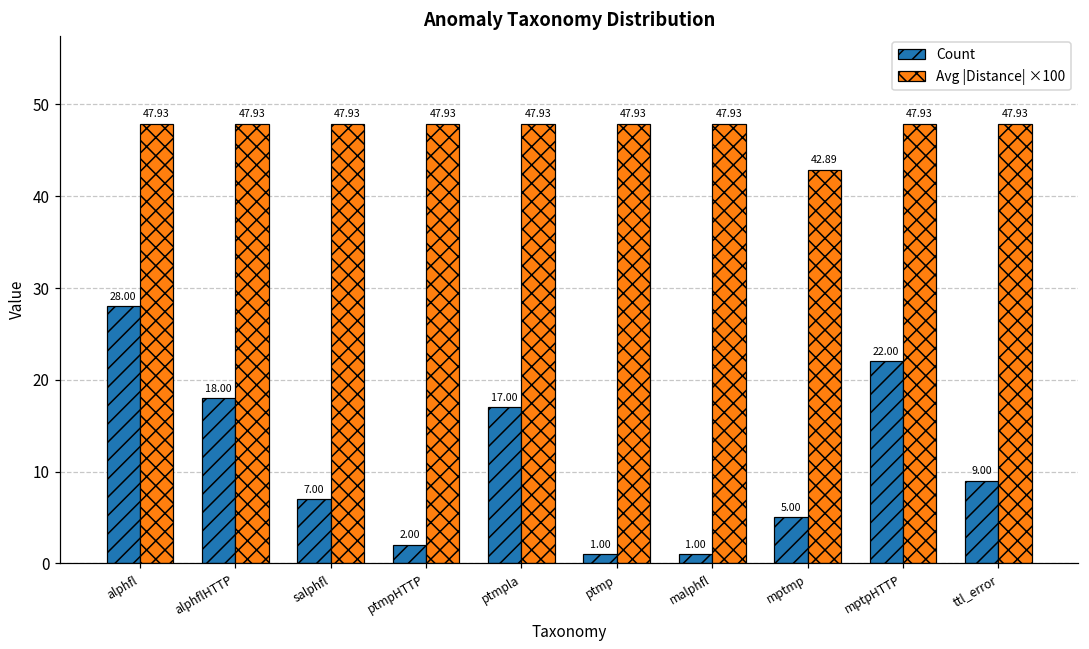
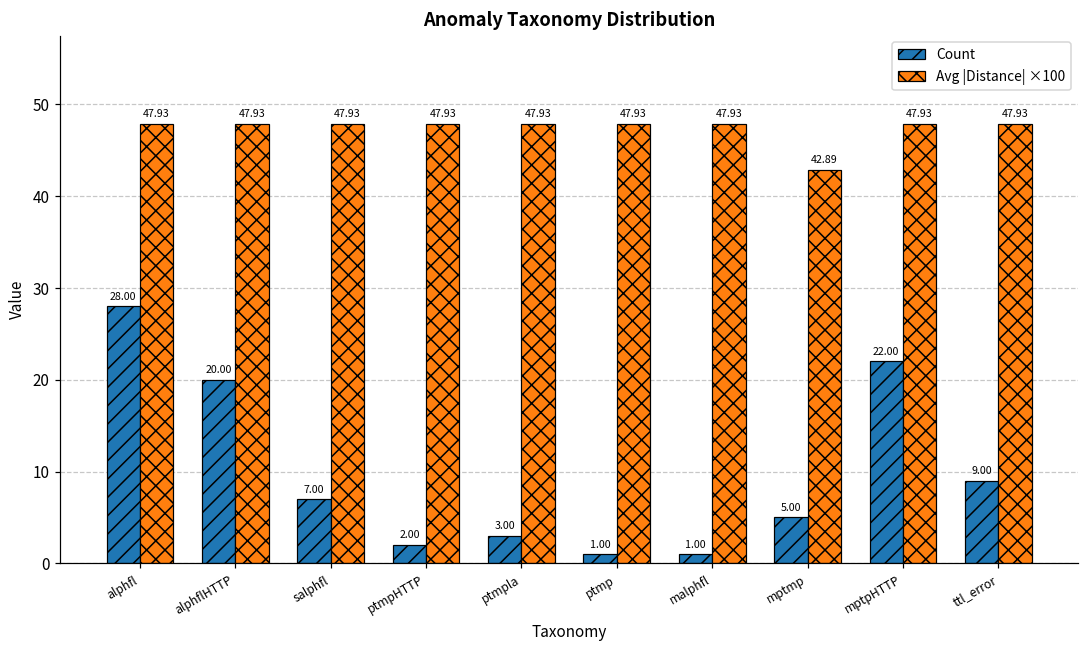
  {
    "Count": {
      "alphfl": 28.00,
-     "alphflHTTP": 18.00,
+     "alphflHTTP": 20.00,
      "salphfl": 7.00,
      "ptmpHTTP": 2.00,
-     "ptmpla": 17.00,
+     "ptmpla": 3.00,
      "ptmp": 1.00,
      "malphfl": 1.00,
      "mptmp": 5.00,
      "mptpHTTP": 22.00,
      "ttl_error": 9.00
    },
    "Avg |Distance| ×100": {
      "alphfl": 47.93,
      "alphflHTTP": 47.93,
      "salphfl": 47.93,
      "ptmpHTTP": 47.93,
      "ptmpla": 47.93,
      "ptmp": 47.93,
      "malphfl": 47.93,
      "mptmp": 42.89,
      "mptpHTTP": 47.93,
      "ttl_error": 47.93
    }
  }
